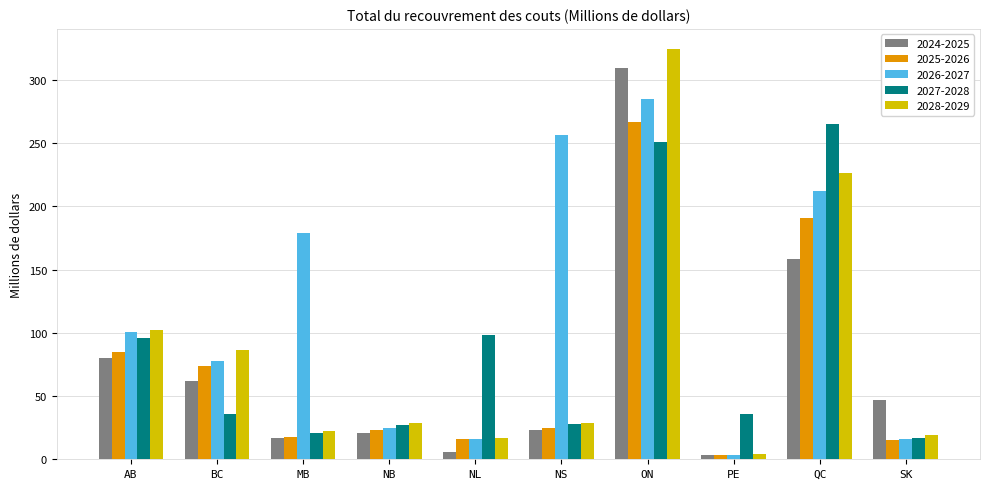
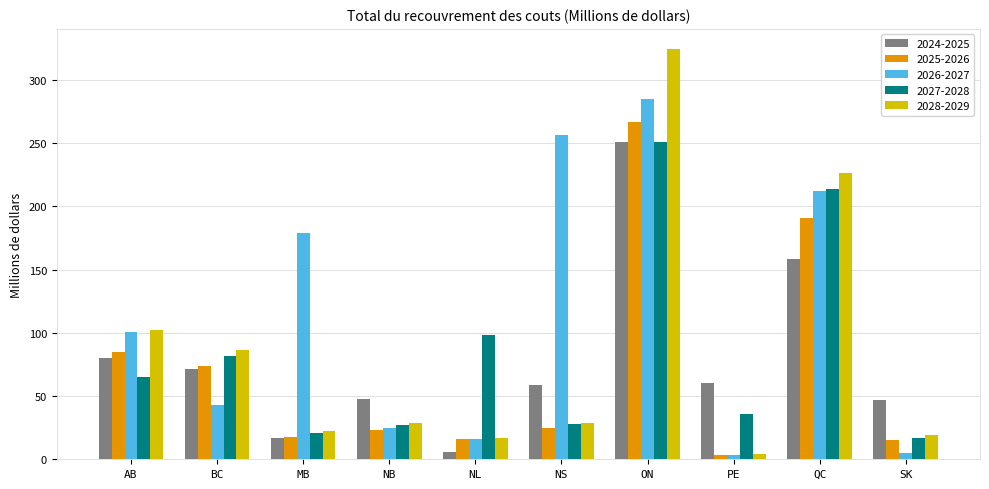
  {
    "2024-2025": {
      "AB": 80,
-     "BC": 62,
+     "BC": 71,
      "MB": 17,
-     "NB": 21,
+     "NB": 48,
      "NL": 6,
-     "NS": 23,
-     "ON": 309,
-     "PE": 3,
+     "NS": 59,
+     "ON": 251,
+     "PE": 60,
      "QC": 158,
      "SK": 47
    },
    "2026-2027": {
      "AB": 101,
-     "BC": 78,
+     "BC": 43,
      "MB": 179,
      "NB": 25,
      "NL": 16,
      "NS": 256,
      "ON": 285,
      "PE": 3,
      "QC": 212,
-     "SK": 16
+     "SK": 5
    },
    "2027-2028": {
-     "AB": 96,
-     "BC": 36,
+     "AB": 65,
+     "BC": 82,
      "MB": 21,
      "NB": 27,
      "NL": 98,
      "NS": 28,
      "ON": 251,
      "PE": 36,
-     "QC": 265,
+     "QC": 214,
      "SK": 17
    }
  }
